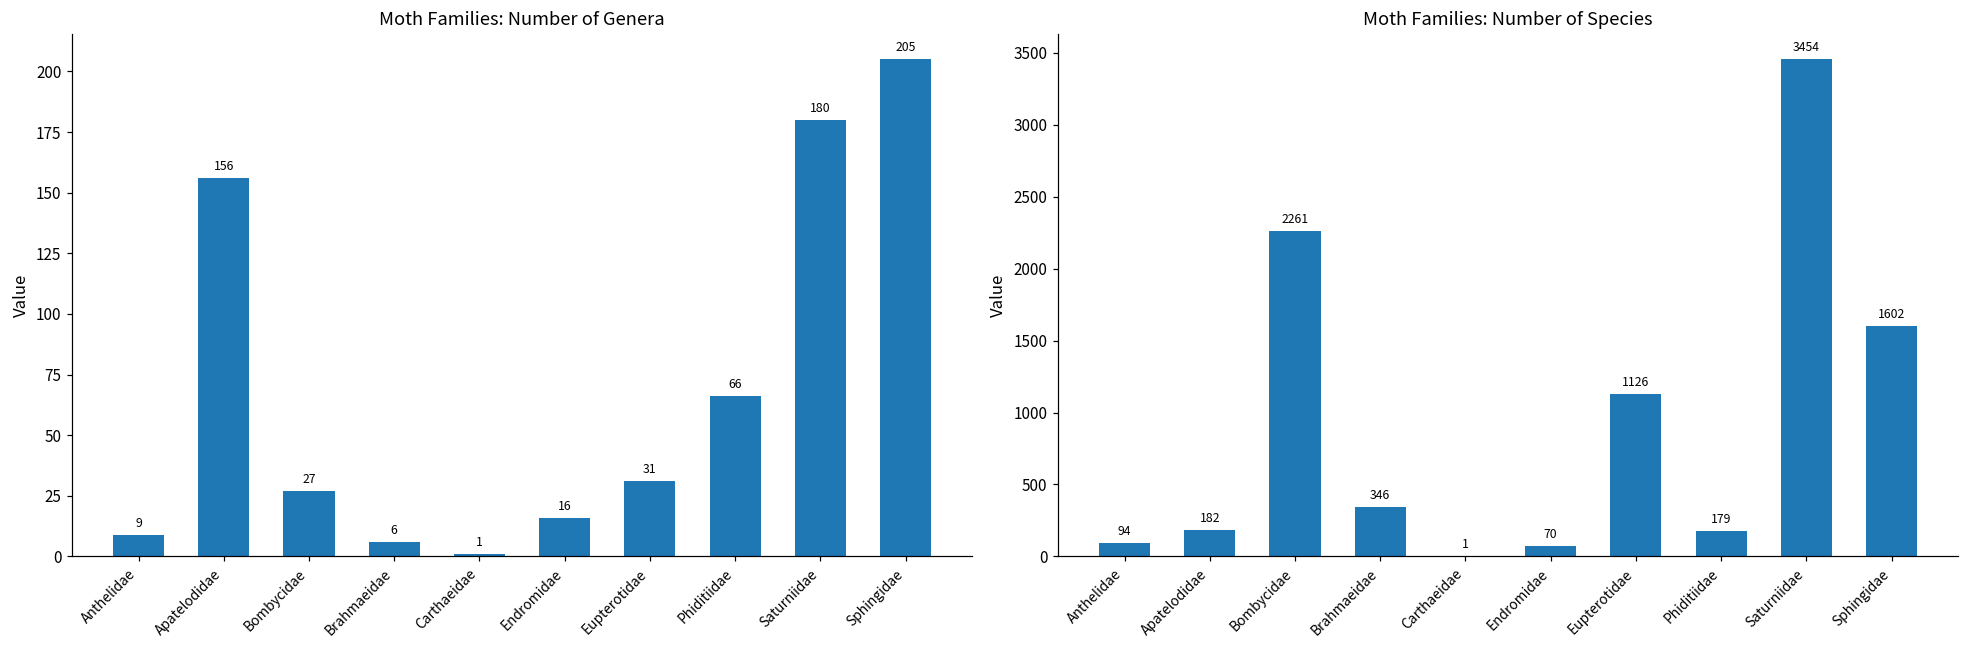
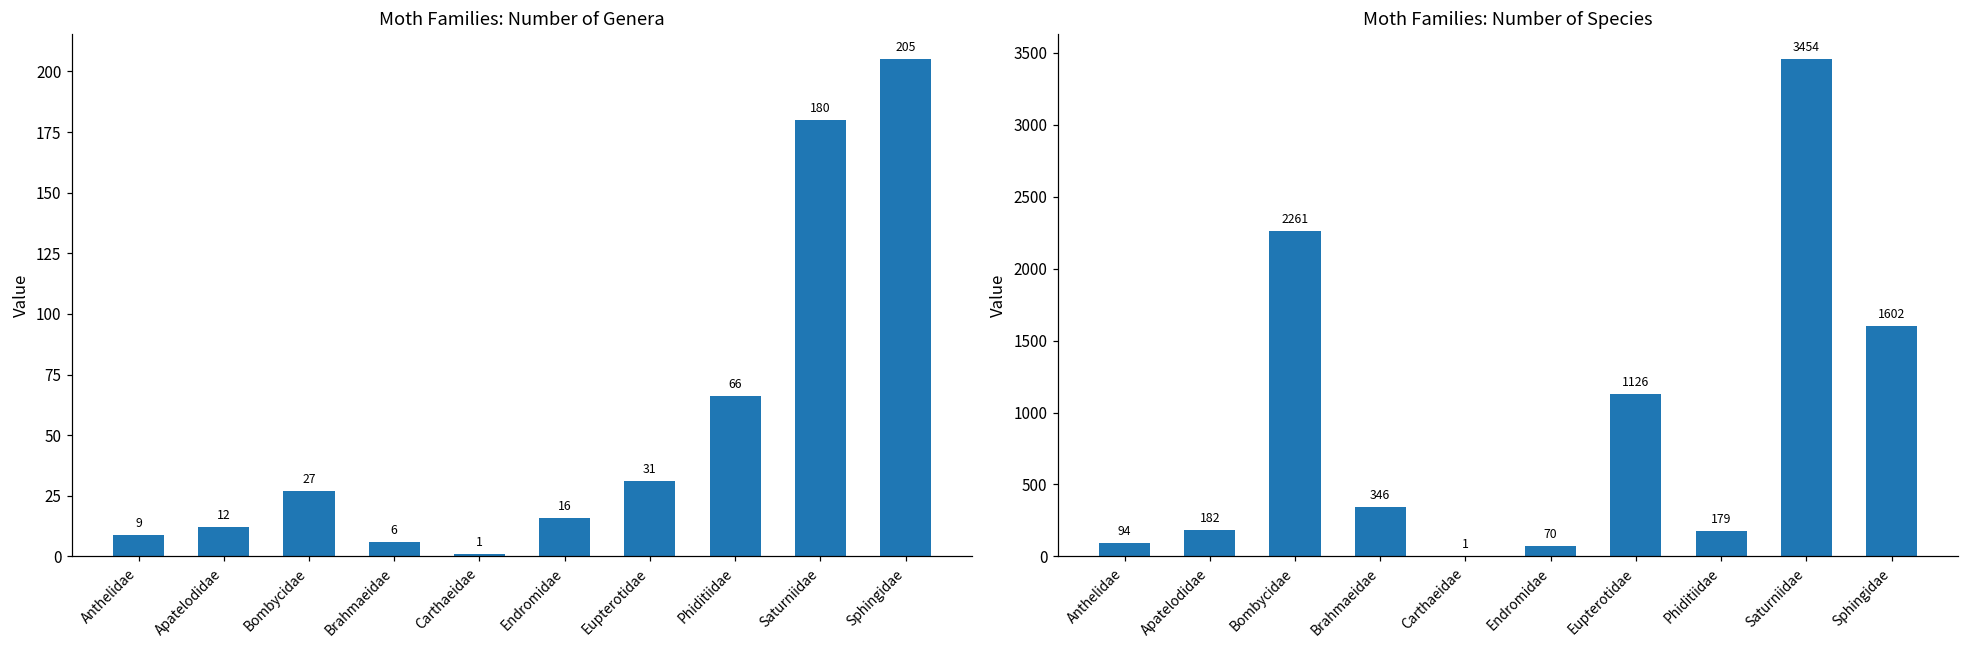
  {
    "Moth Families: Number of Genera": {
      "Anthelidae": 9,
-     "Apatelodidae": 156,
+     "Apatelodidae": 12,
      "Bombycidae": 27,
      "Brahmaeidae": 6,
      "Carthaeidae": 1,
      "Endromidae": 16,
      "Eupterotidae": 31,
      "Phiditiidae": 66,
      "Saturniidae": 180,
      "Sphingidae": 205
    },
    "Moth Families: Number of Species": {
      "Anthelidae": 94,
      "Apatelodidae": 182,
      "Bombycidae": 2261,
      "Brahmaeidae": 346,
      "Carthaeidae": 1,
      "Endromidae": 70,
      "Eupterotidae": 1126,
      "Phiditiidae": 179,
      "Saturniidae": 3454,
      "Sphingidae": 1602
    }
  }
